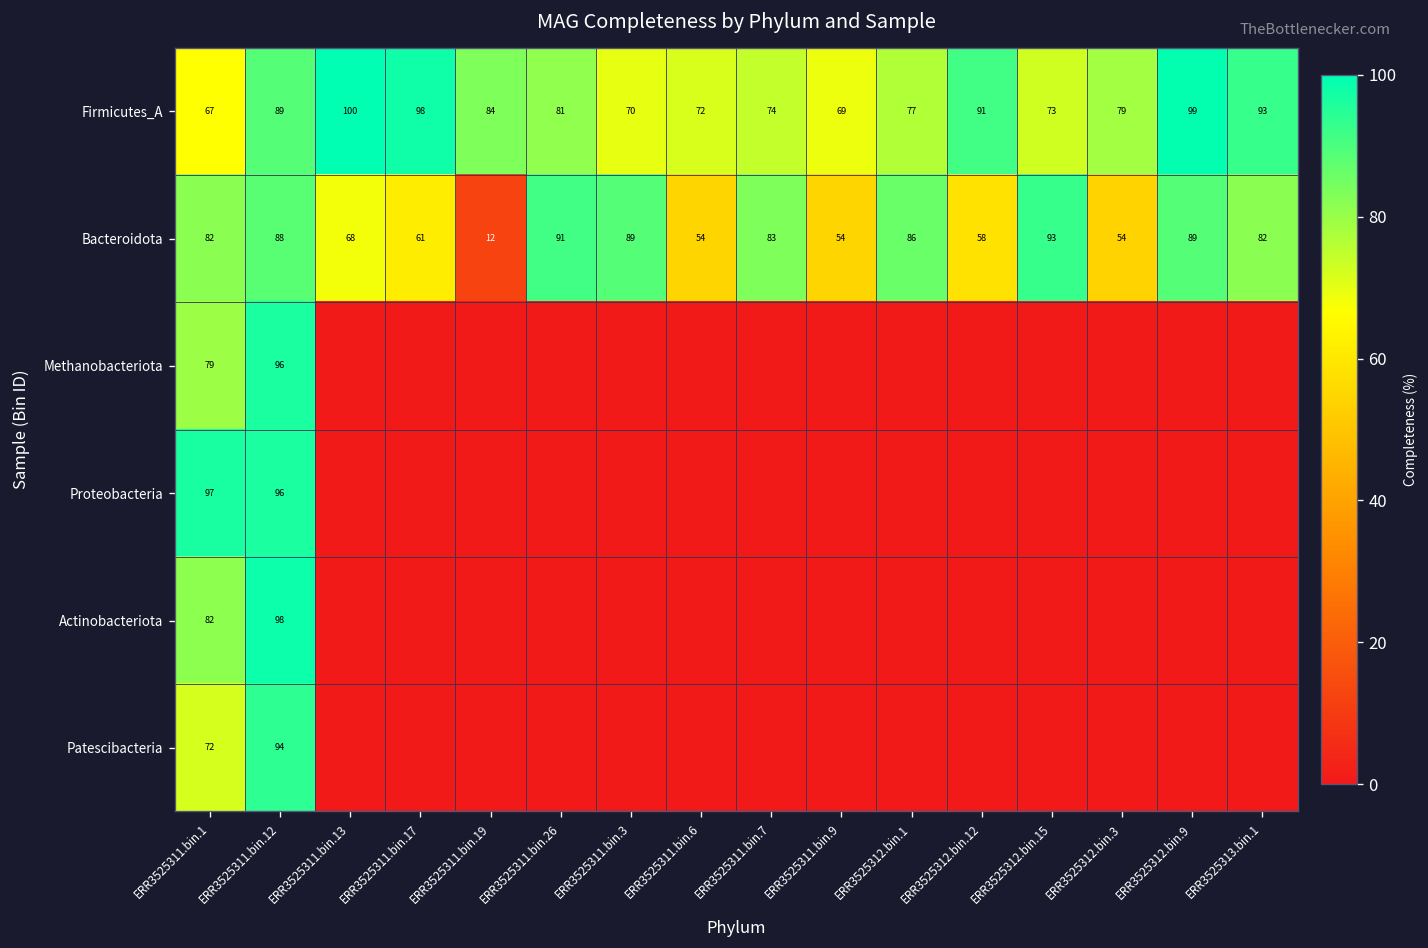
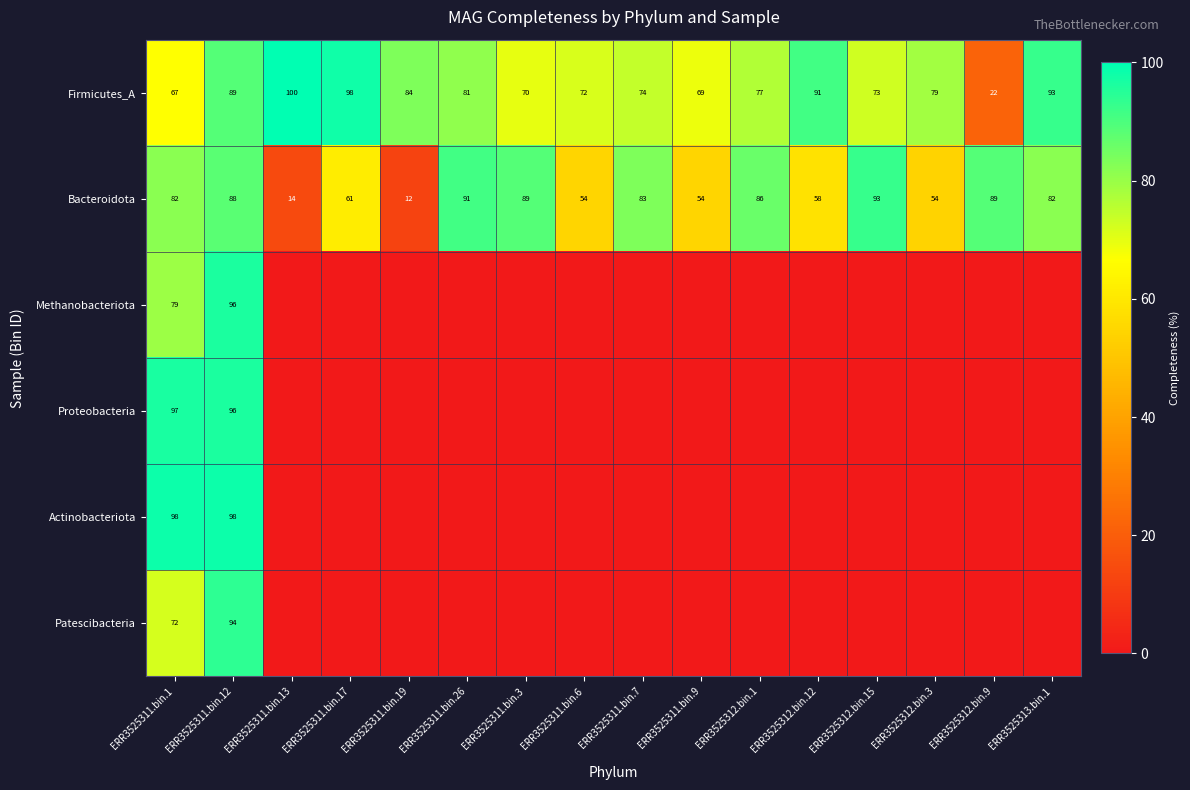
  {
    "Firmicutes_A": {
      "ERR3525311.bin.1": 67,
      "ERR3525311.bin.12": 89,
      "ERR3525311.bin.13": 100,
      "ERR3525311.bin.17": 98,
      "ERR3525311.bin.19": 84,
      "ERR3525311.bin.26": 81,
      "ERR3525311.bin.3": 70,
      "ERR3525311.bin.6": 72,
      "ERR3525311.bin.7": 74,
      "ERR3525311.bin.9": 69,
      "ERR3525312.bin.1": 77,
      "ERR3525312.bin.12": 91,
      "ERR3525312.bin.15": 73,
      "ERR3525312.bin.3": 79,
-     "ERR3525312.bin.9": 99,
+     "ERR3525312.bin.9": 22,
      "ERR3525313.bin.1": 93
    },
    "Bacteroidota": {
      "ERR3525311.bin.1": 82,
      "ERR3525311.bin.12": 88,
-     "ERR3525311.bin.13": 68,
+     "ERR3525311.bin.13": 14,
      "ERR3525311.bin.17": 61,
      "ERR3525311.bin.19": 12,
      "ERR3525311.bin.26": 91,
      "ERR3525311.bin.3": 89,
      "ERR3525311.bin.6": 54,
      "ERR3525311.bin.7": 83,
      "ERR3525311.bin.9": 54,
      "ERR3525312.bin.1": 86,
      "ERR3525312.bin.12": 58,
      "ERR3525312.bin.15": 93,
      "ERR3525312.bin.3": 54,
      "ERR3525312.bin.9": 89,
      "ERR3525313.bin.1": 82
    },
    "Methanobacteriota": {
      "ERR3525311.bin.1": 79,
      "ERR3525311.bin.12": 96
    },
    "Proteobacteria": {
      "ERR3525311.bin.1": 97,
      "ERR3525311.bin.12": 96
    },
    "Actinobacteriota": {
-     "ERR3525311.bin.1": 82,
+     "ERR3525311.bin.1": 98,
      "ERR3525311.bin.12": 98
    },
    "Patescibacteria": {
      "ERR3525311.bin.1": 72,
      "ERR3525311.bin.12": 94
    }
  }
